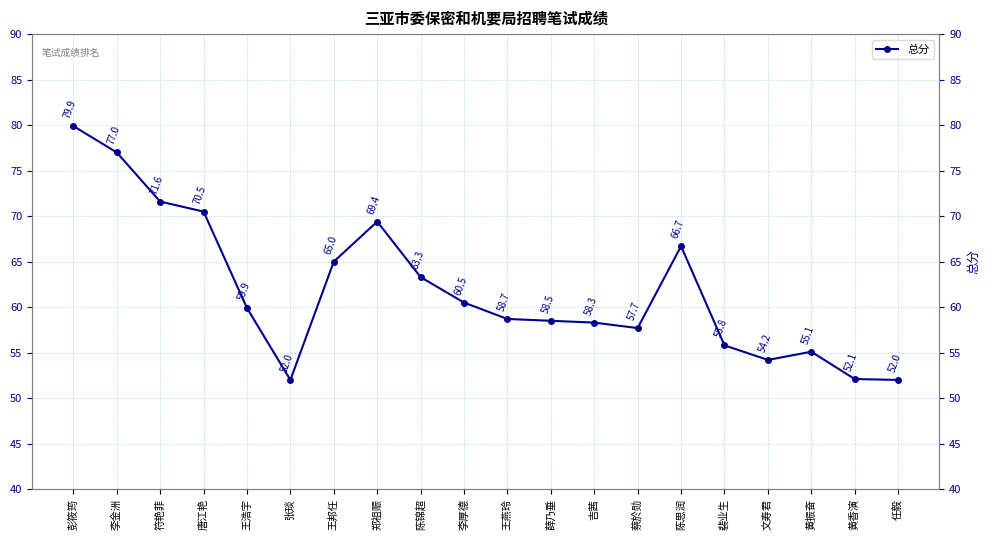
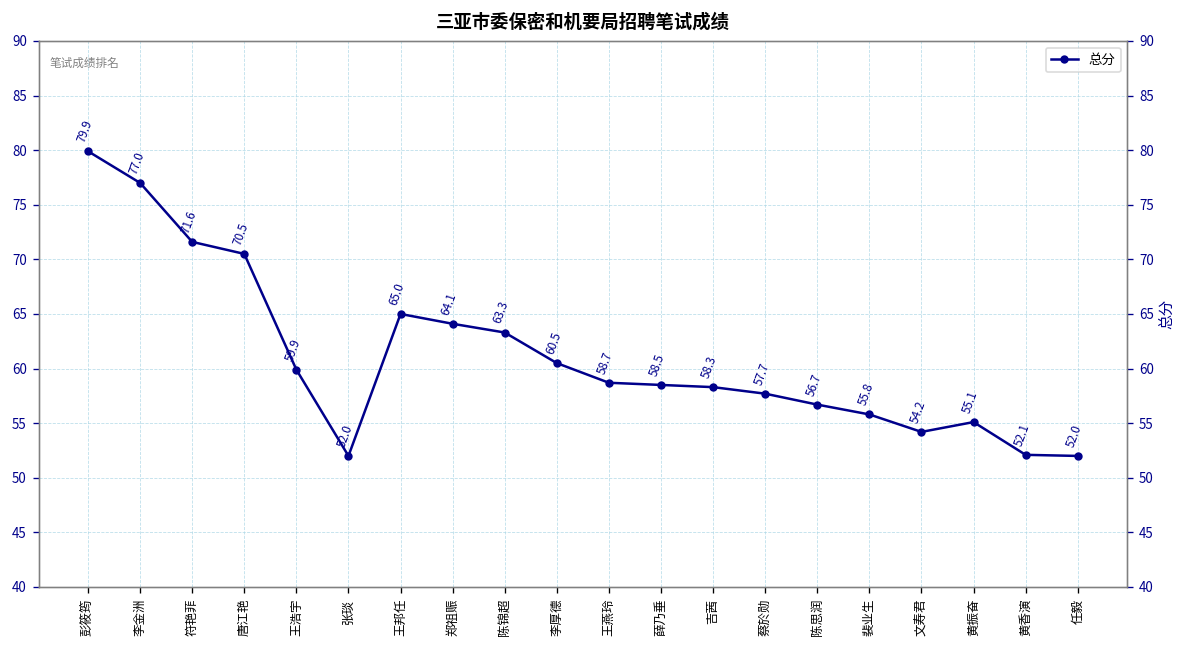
  {
    "彭筱筠": 79.9,
    "李金洲": 77.0,
    "符艳菲": 71.6,
    "唐江艳": 70.5,
    "王浩宇": 59.9,
    "张琰": 52.0,
    "王邦任": 65.0,
-   "郑祖赈": 69.4,
+   "郑祖赈": 64.1,
    "陈锦超": 63.3,
    "李厚德": 60.5,
    "王燕玲": 58.7,
    "薛乃垂": 58.5,
    "吉茜": 58.3,
    "蔡於勋": 57.7,
-   "陈思润": 66.7,
+   "陈思润": 56.7,
    "裴业生": 55.8,
    "文寿君": 54.2,
    "黄振奋": 55.1,
    "黄香演": 52.1,
    "任毅": 52.0
  }
